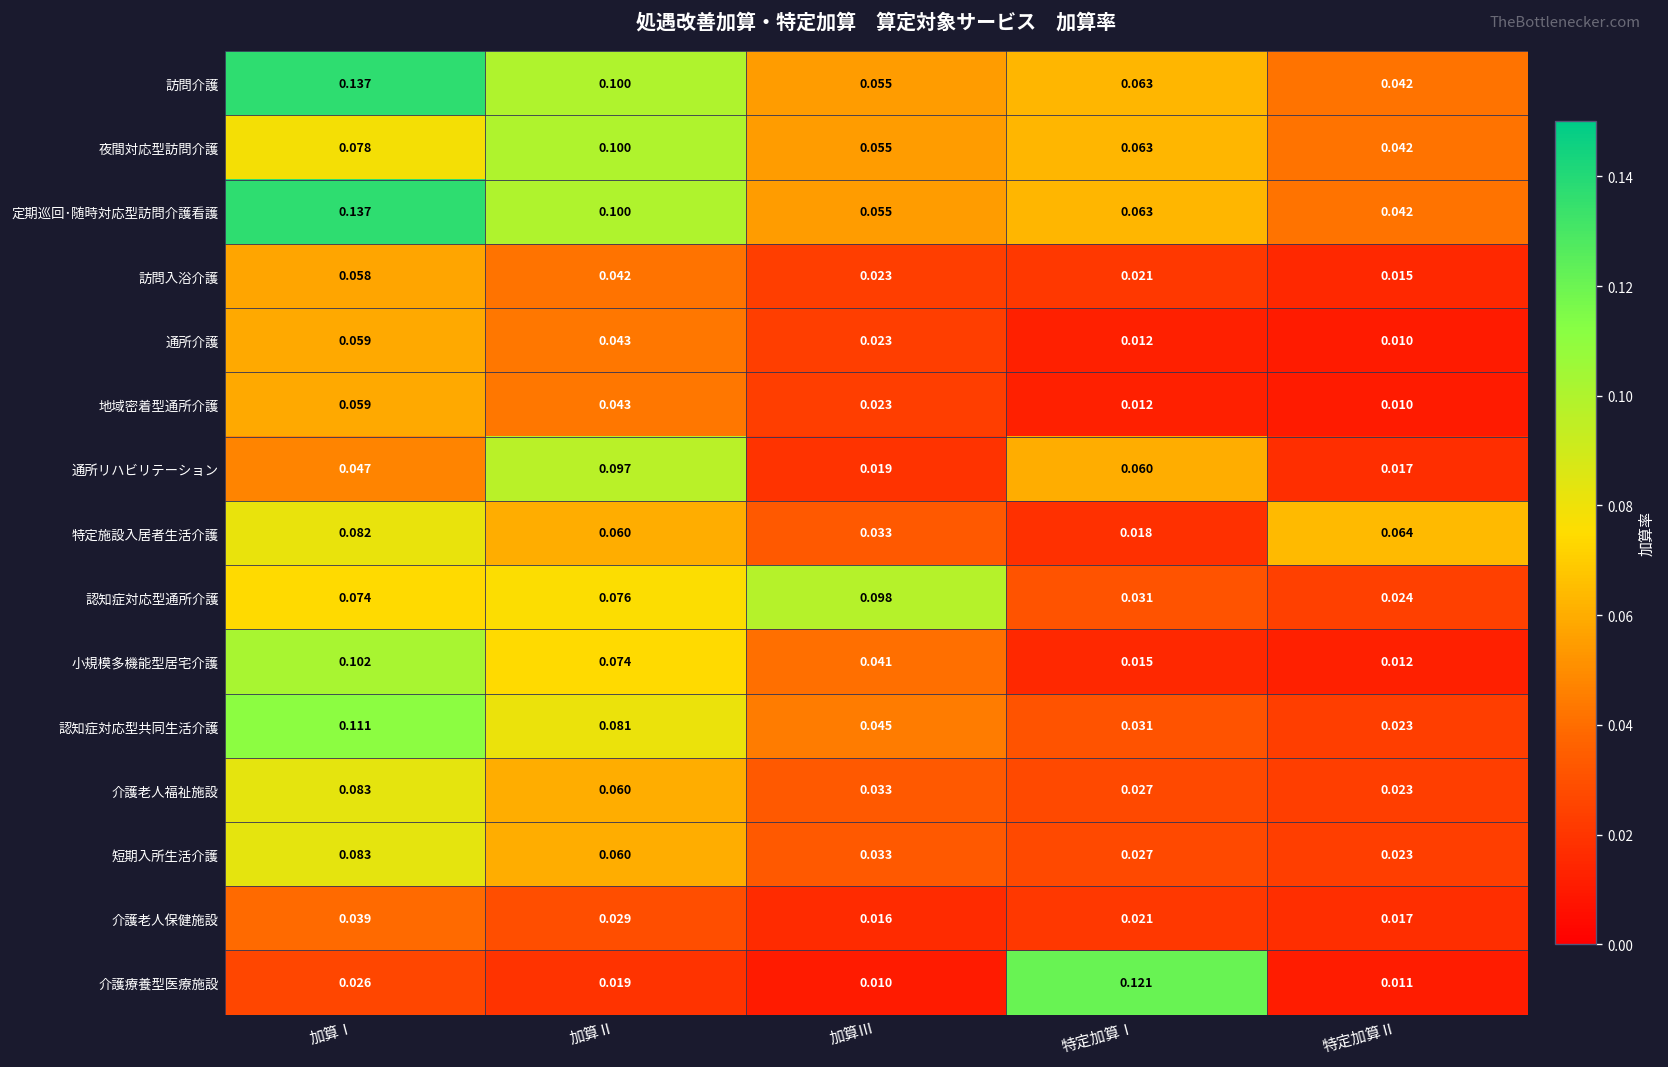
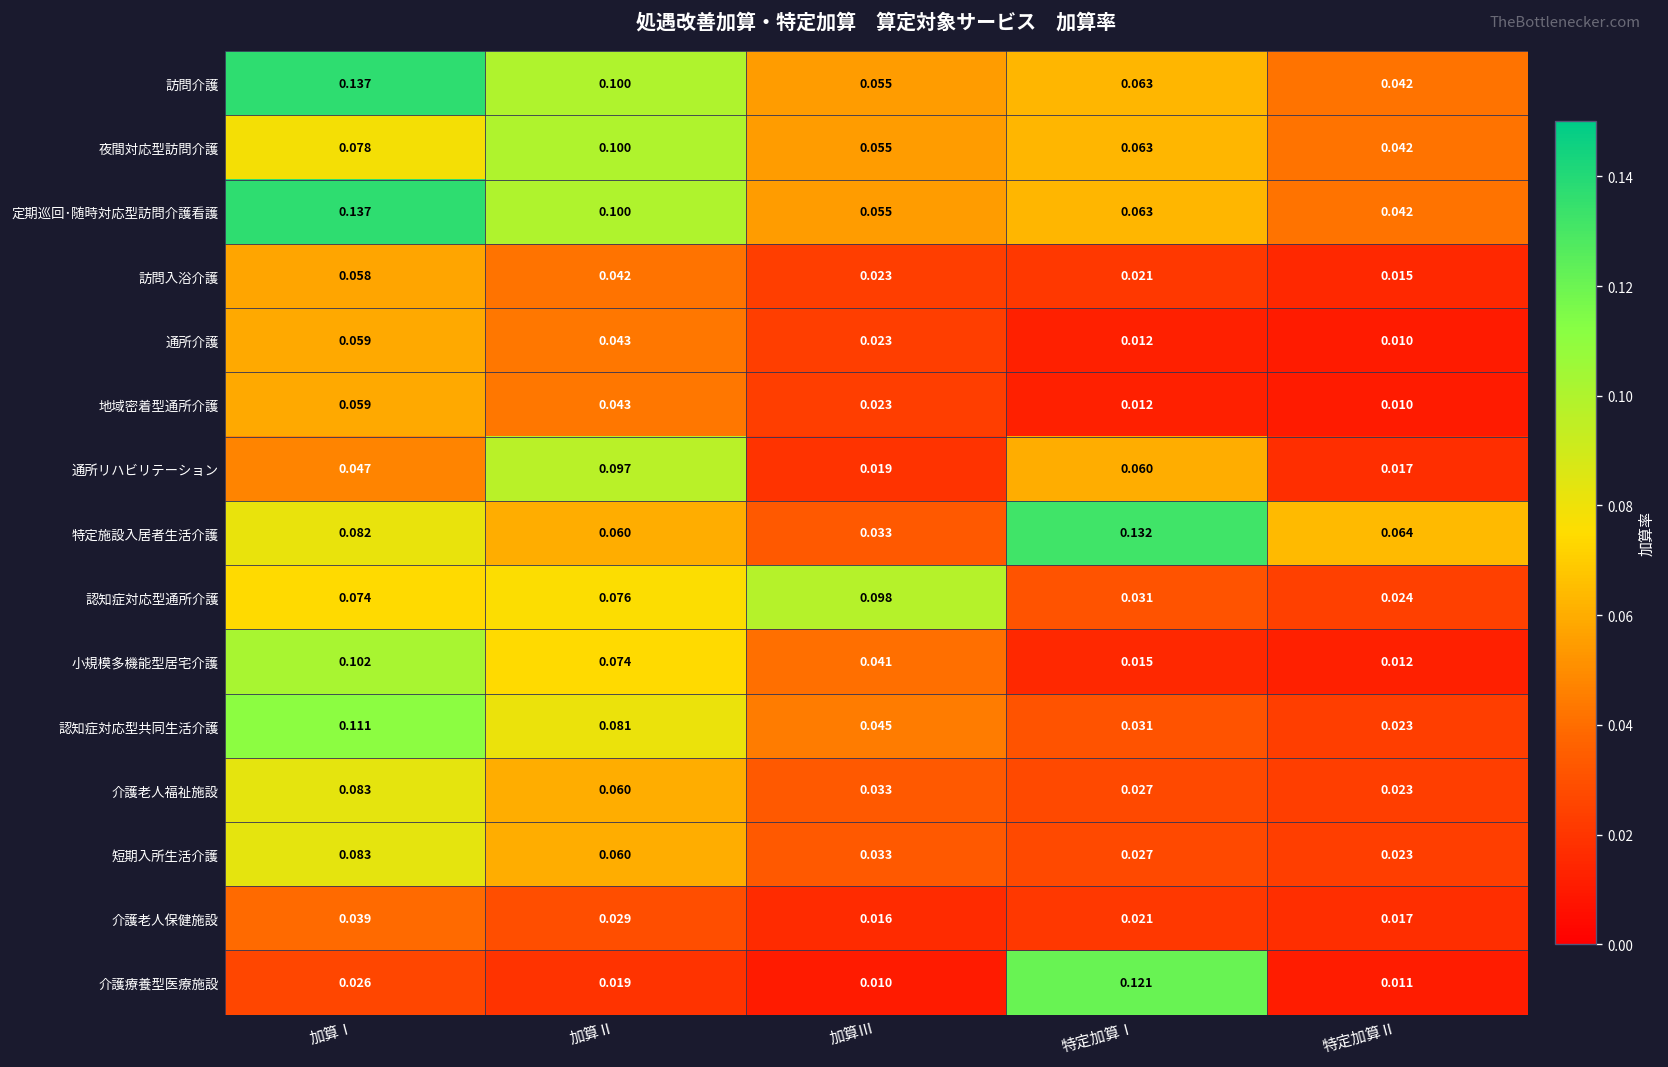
  {
    "訪問介護": {
      "加算Ⅰ": 0.137,
      "加算Ⅱ": 0.100,
      "加算Ⅲ": 0.055,
      "特定加算Ⅰ": 0.063,
      "特定加算Ⅱ": 0.042
    },
    "夜間対応型訪問介護": {
      "加算Ⅰ": 0.078,
      "加算Ⅱ": 0.100,
      "加算Ⅲ": 0.055,
      "特定加算Ⅰ": 0.063,
      "特定加算Ⅱ": 0.042
    },
    "定期巡回･随時対応型訪問介護看護": {
      "加算Ⅰ": 0.137,
      "加算Ⅱ": 0.100,
      "加算Ⅲ": 0.055,
      "特定加算Ⅰ": 0.063,
      "特定加算Ⅱ": 0.042
    },
    "訪問入浴介護": {
      "加算Ⅰ": 0.058,
      "加算Ⅱ": 0.042,
      "加算Ⅲ": 0.023,
      "特定加算Ⅰ": 0.021,
      "特定加算Ⅱ": 0.015
    },
    "通所介護": {
      "加算Ⅰ": 0.059,
      "加算Ⅱ": 0.043,
      "加算Ⅲ": 0.023,
      "特定加算Ⅰ": 0.012,
      "特定加算Ⅱ": 0.010
    },
    "地域密着型通所介護": {
      "加算Ⅰ": 0.059,
      "加算Ⅱ": 0.043,
      "加算Ⅲ": 0.023,
      "特定加算Ⅰ": 0.012,
      "特定加算Ⅱ": 0.010
    },
    "通所リハビリテーション": {
      "加算Ⅰ": 0.047,
      "加算Ⅱ": 0.097,
      "加算Ⅲ": 0.019,
      "特定加算Ⅰ": 0.060,
      "特定加算Ⅱ": 0.017
    },
    "特定施設入居者生活介護": {
      "加算Ⅰ": 0.082,
      "加算Ⅱ": 0.060,
      "加算Ⅲ": 0.033,
-     "特定加算Ⅰ": 0.018,
+     "特定加算Ⅰ": 0.132,
      "特定加算Ⅱ": 0.064
    },
    "認知症対応型通所介護": {
      "加算Ⅰ": 0.074,
      "加算Ⅱ": 0.076,
      "加算Ⅲ": 0.098,
      "特定加算Ⅰ": 0.031,
      "特定加算Ⅱ": 0.024
    },
    "小規模多機能型居宅介護": {
      "加算Ⅰ": 0.102,
      "加算Ⅱ": 0.074,
      "加算Ⅲ": 0.041,
      "特定加算Ⅰ": 0.015,
      "特定加算Ⅱ": 0.012
    },
    "認知症対応型共同生活介護": {
      "加算Ⅰ": 0.111,
      "加算Ⅱ": 0.081,
      "加算Ⅲ": 0.045,
      "特定加算Ⅰ": 0.031,
      "特定加算Ⅱ": 0.023
    },
    "介護老人福祉施設": {
      "加算Ⅰ": 0.083,
      "加算Ⅱ": 0.060,
      "加算Ⅲ": 0.033,
      "特定加算Ⅰ": 0.027,
      "特定加算Ⅱ": 0.023
    },
    "短期入所生活介護": {
      "加算Ⅰ": 0.083,
      "加算Ⅱ": 0.060,
      "加算Ⅲ": 0.033,
      "特定加算Ⅰ": 0.027,
      "特定加算Ⅱ": 0.023
    },
    "介護老人保健施設": {
      "加算Ⅰ": 0.039,
      "加算Ⅱ": 0.029,
      "加算Ⅲ": 0.016,
      "特定加算Ⅰ": 0.021,
      "特定加算Ⅱ": 0.017
    },
    "介護療養型医療施設": {
      "加算Ⅰ": 0.026,
      "加算Ⅱ": 0.019,
      "加算Ⅲ": 0.010,
      "特定加算Ⅰ": 0.121,
      "特定加算Ⅱ": 0.011
    }
  }
